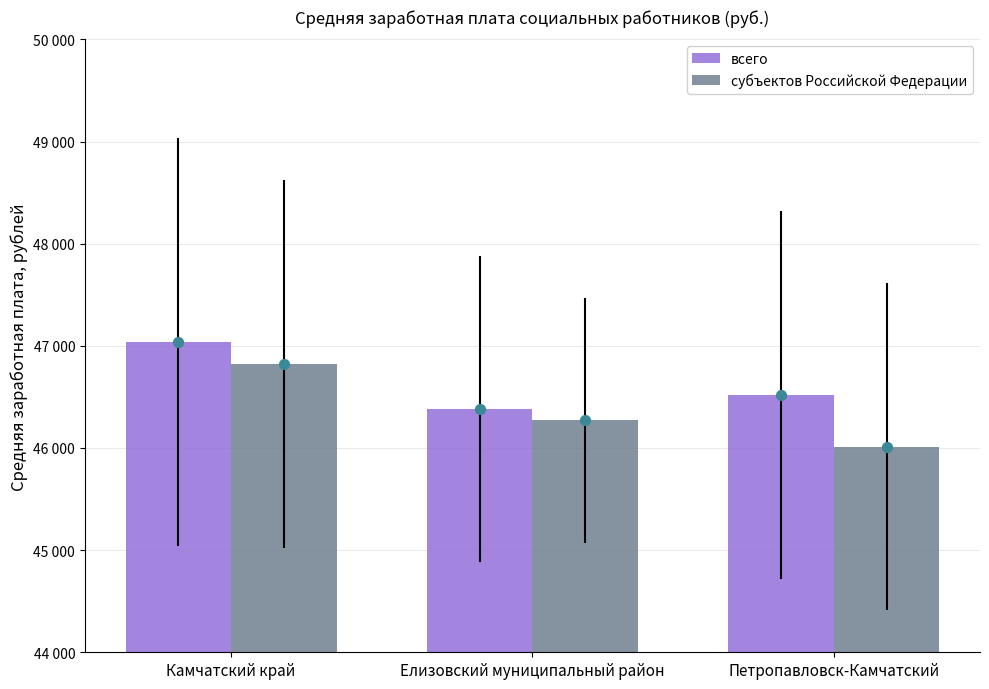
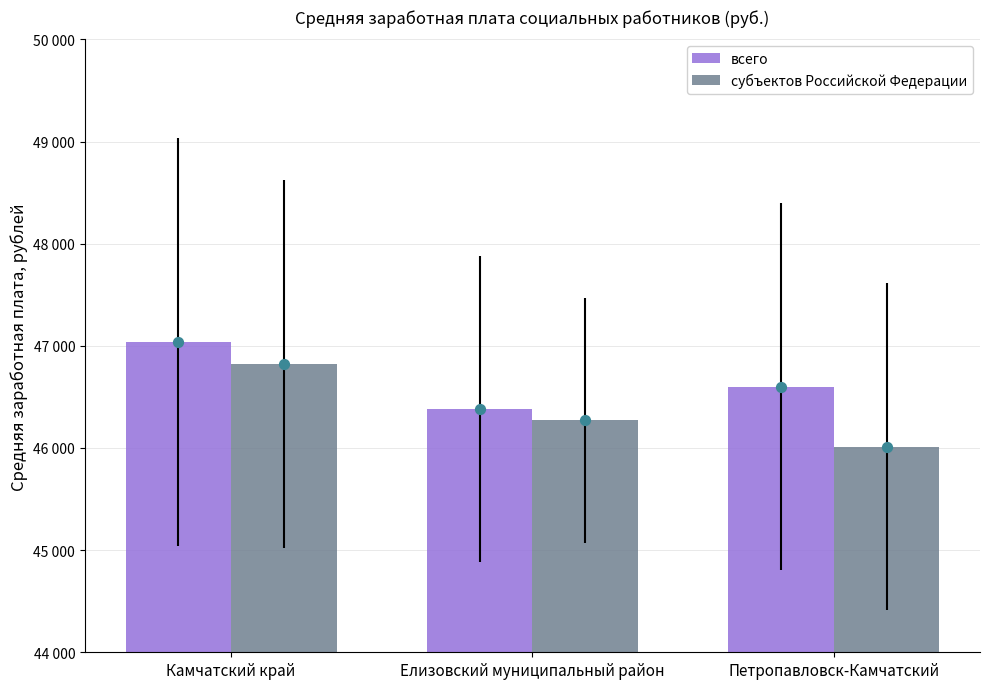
  {
    "всего": {
      "Камчатский край": 47040,
      "Елизовский муниципальный район": 46380,
-     "Петропавловск-Камчатский": 46520
+     "Петропавловск-Камчатский": 46600
    }
  }
